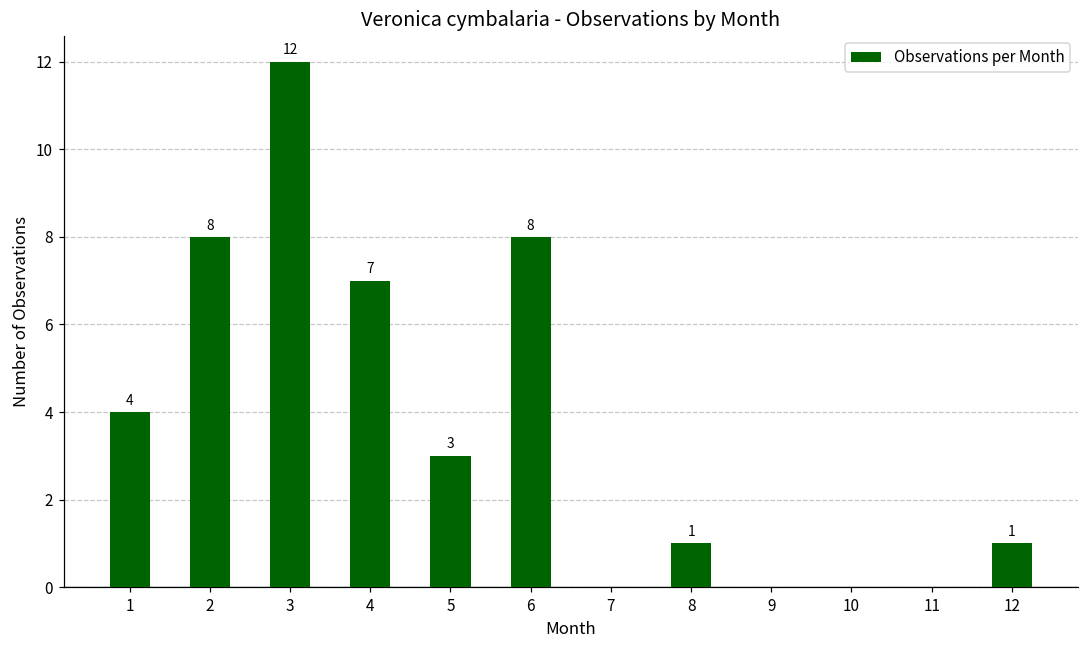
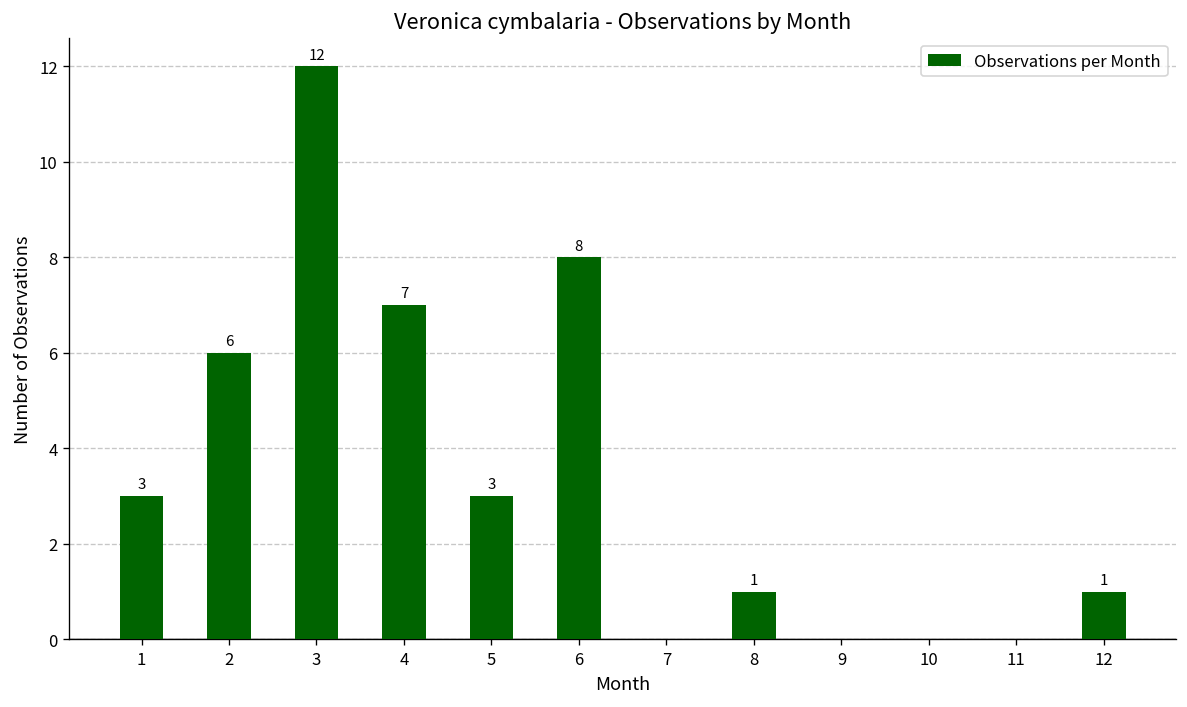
  {
-   "1": 4,
-   "2": 8,
+   "1": 3,
+   "2": 6,
    "3": 12,
    "4": 7,
    "5": 3,
    "6": 8,
    "8": 1,
    "12": 1
  }
